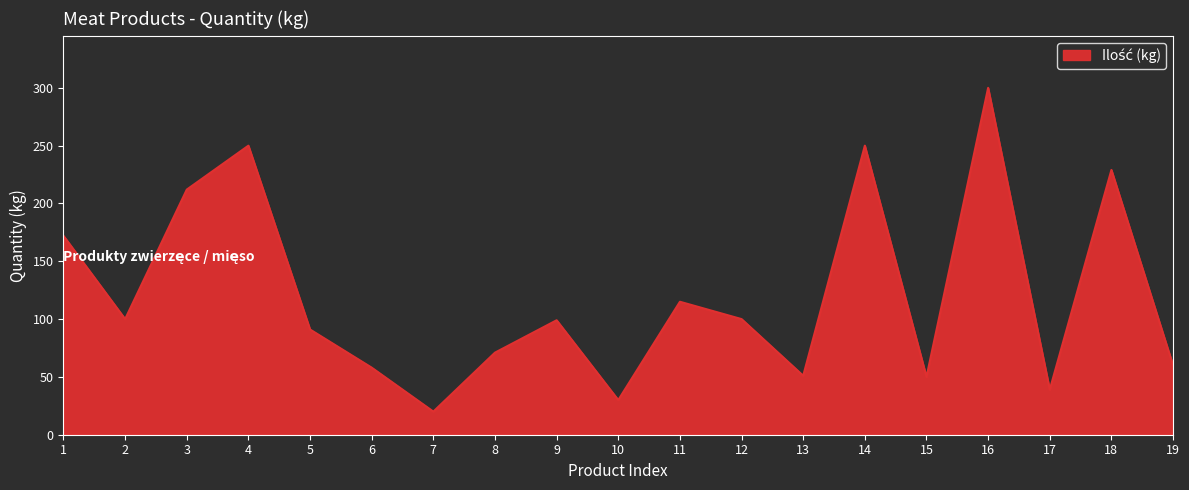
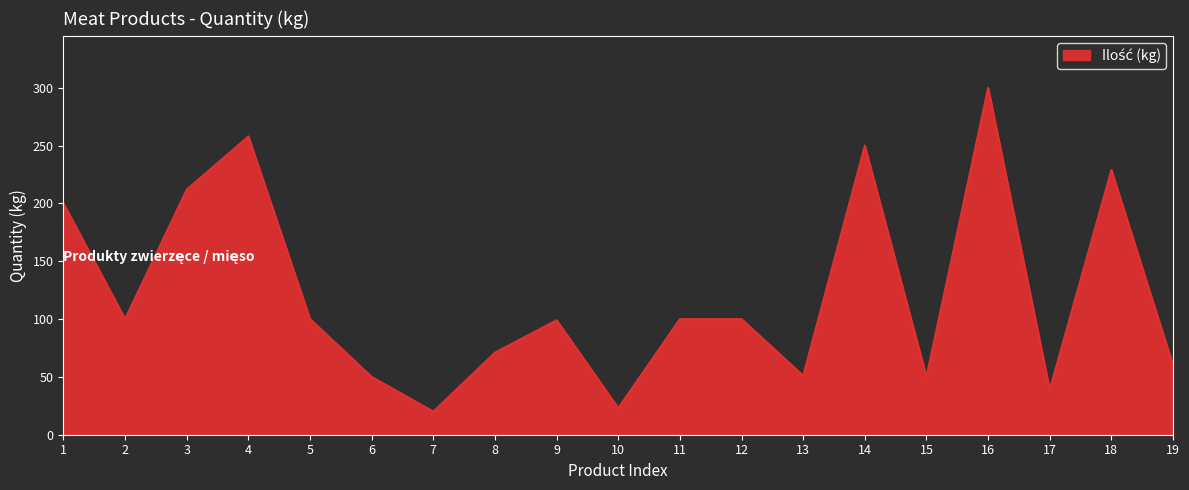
  {
-   "1": 172,
+   "1": 200,
    "2": 100,
    "3": 212,
-   "4": 250,
-   "5": 91,
-   "6": 58,
+   "4": 258,
+   "5": 100,
+   "6": 50,
    "7": 20,
    "8": 71,
    "9": 99,
-   "10": 30,
-   "11": 115,
+   "10": 23,
+   "11": 100,
    "12": 100,
    "13": 51,
    "14": 250,
    "15": 50,
    "16": 300,
    "17": 39,
    "18": 229,
    "19": 60
  }
